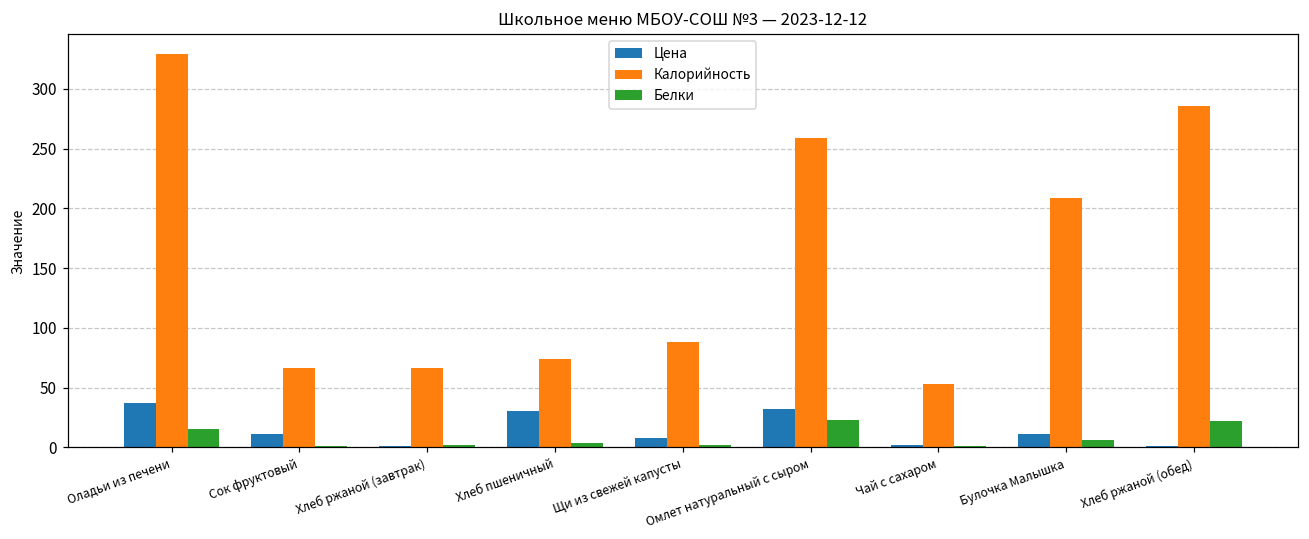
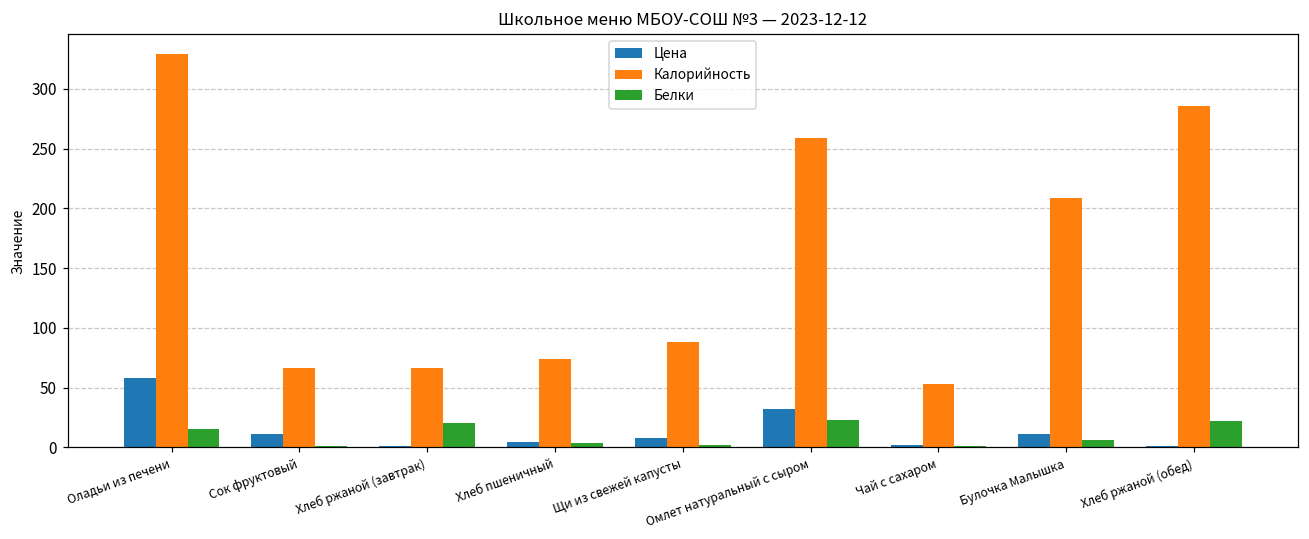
  {
    "Цена": {
-     "Оладьи из печени": 37,
+     "Оладьи из печени": 58,
      "Сок фруктовый": 11,
-     "Хлеб пшеничный": 30,
+     "Хлеб пшеничный": 4,
      "Щи из свежей капусты": 7,
      "Омлет натуральный с сыром": 32,
      "Булочка Малышка": 11
    },
    "Калорийность": {
      "Оладьи из печени": 329,
      "Сок фруктовый": 66,
      "Хлеб ржаной (завтрак)": 66,
      "Хлеб пшеничный": 74,
      "Щи из свежей капусты": 88,
      "Омлет натуральный с сыром": 259,
      "Чай с сахаром": 53,
      "Булочка Малышка": 209,
      "Хлеб ржаной (обед)": 286
    },
    "Белки": {
      "Оладьи из печени": 15,
-     "Хлеб ржаной (завтрак)": 2,
+     "Хлеб ржаной (завтрак)": 20,
      "Хлеб пшеничный": 4,
      "Омлет натуральный с сыром": 23,
      "Булочка Малышка": 6,
      "Хлеб ржаной (обед)": 22
    }
  }
